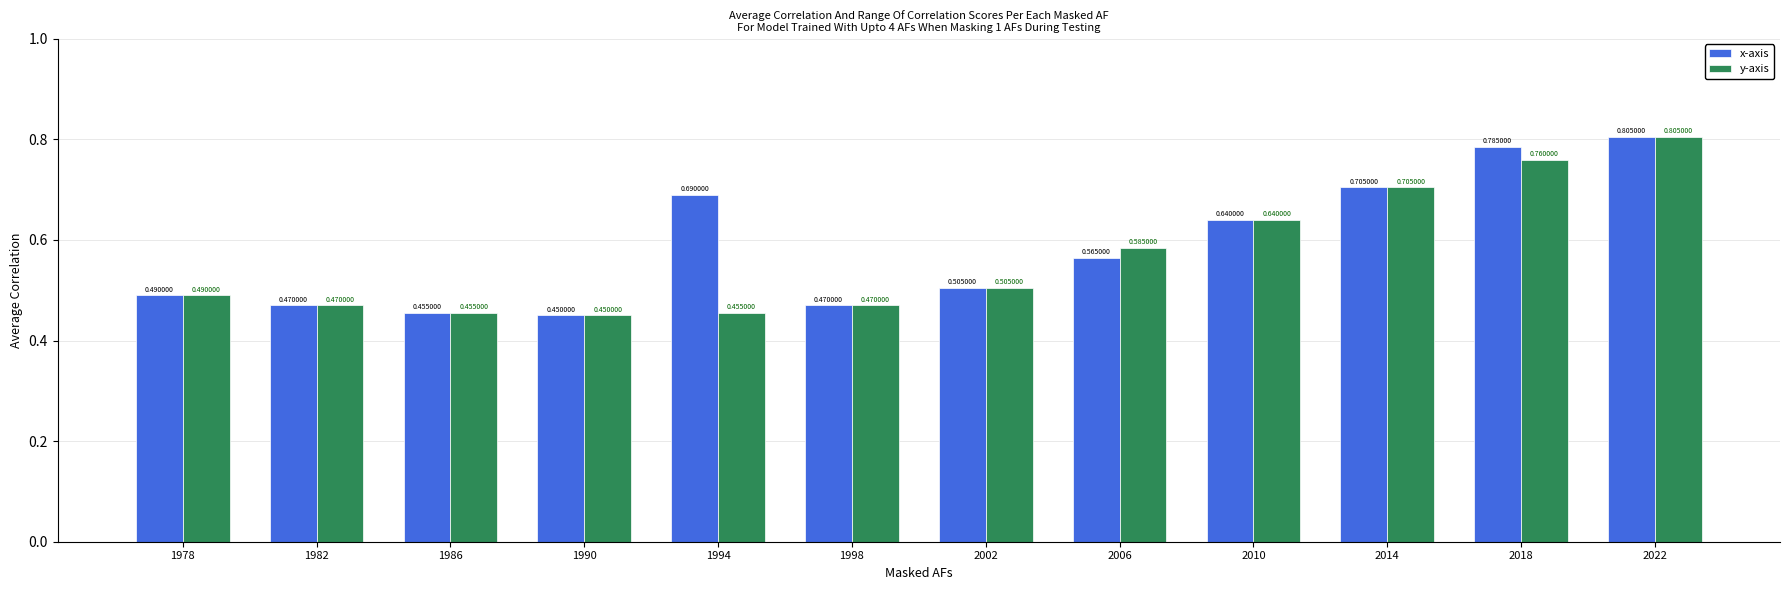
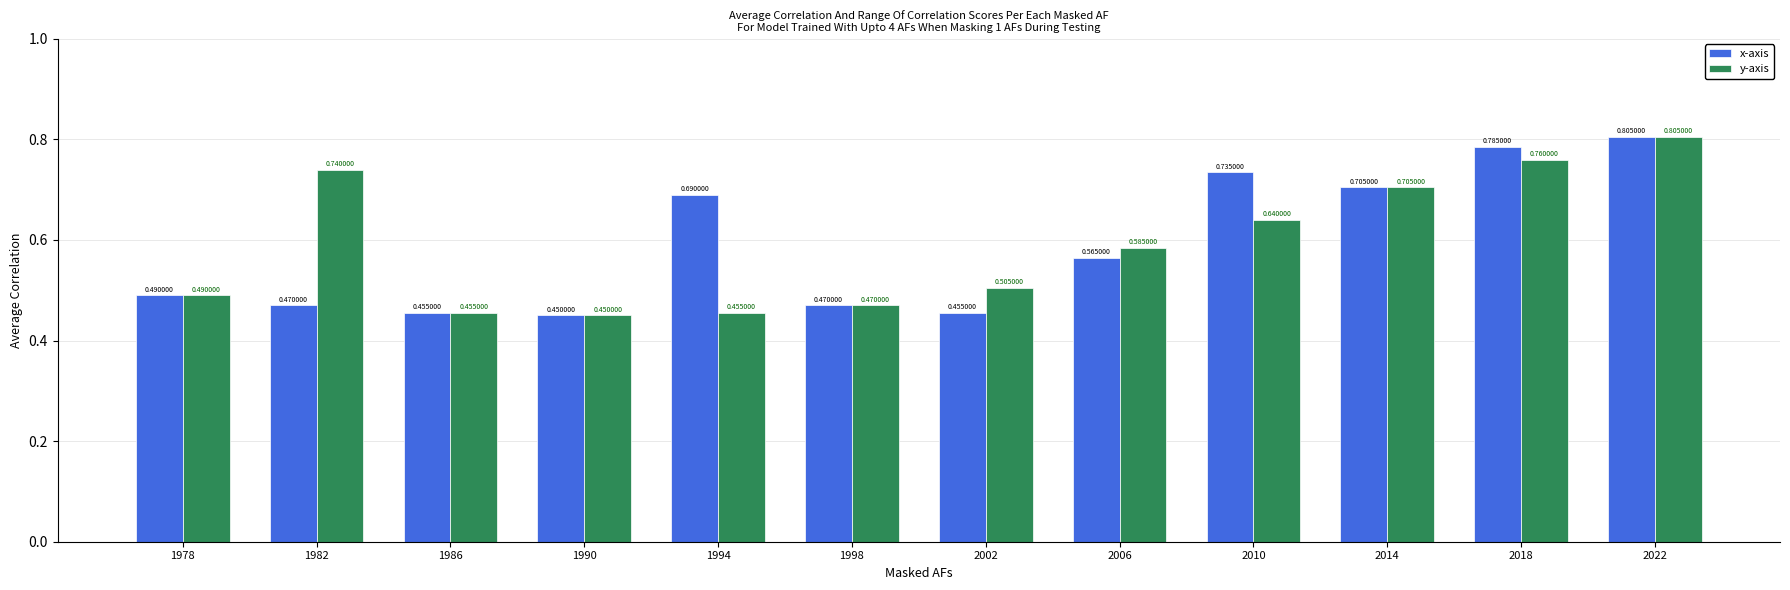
  {
    "x-axis": {
      "1978": 0.490000,
      "1982": 0.470000,
      "1986": 0.455000,
      "1990": 0.450000,
      "1994": 0.690000,
      "1998": 0.470000,
-     "2002": 0.505000,
+     "2002": 0.455000,
      "2006": 0.565000,
-     "2010": 0.640000,
+     "2010": 0.735000,
      "2014": 0.705000,
      "2018": 0.785000,
      "2022": 0.805000
    },
    "y-axis": {
      "1978": 0.490000,
-     "1982": 0.470000,
+     "1982": 0.740000,
      "1986": 0.455000,
      "1990": 0.450000,
      "1994": 0.455000,
      "1998": 0.470000,
      "2002": 0.505000,
      "2006": 0.585000,
      "2010": 0.640000,
      "2014": 0.705000,
      "2018": 0.760000,
      "2022": 0.805000
    }
  }
